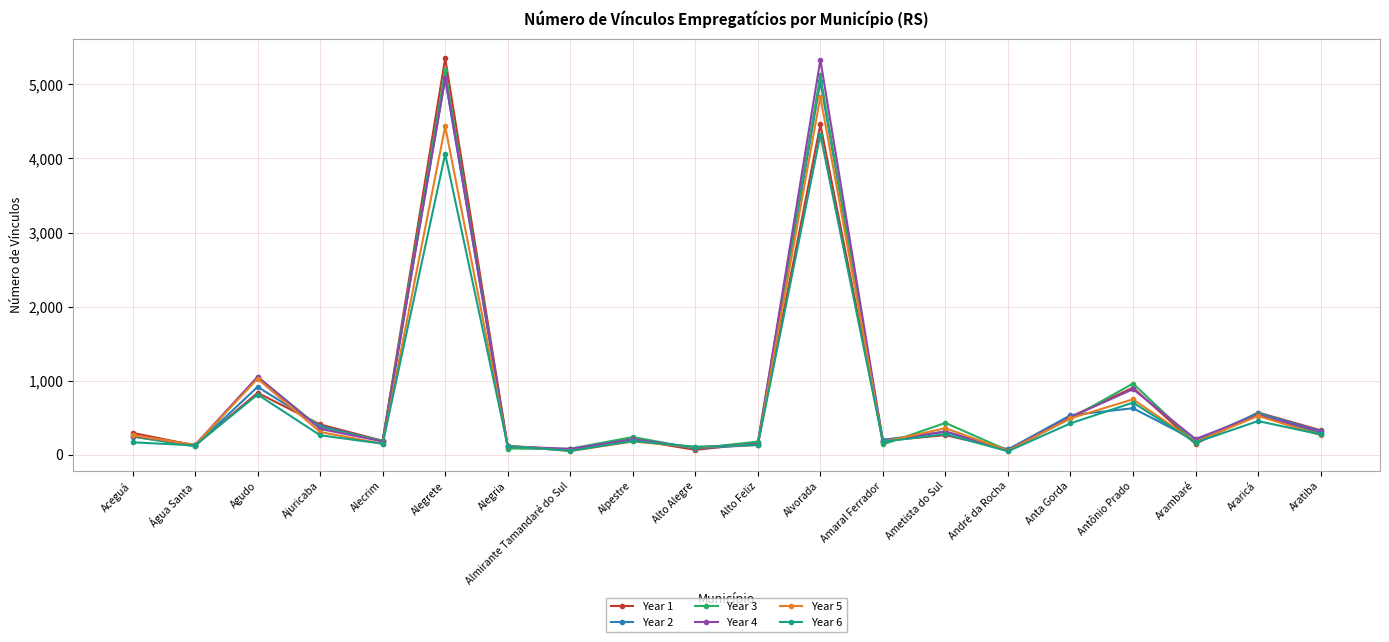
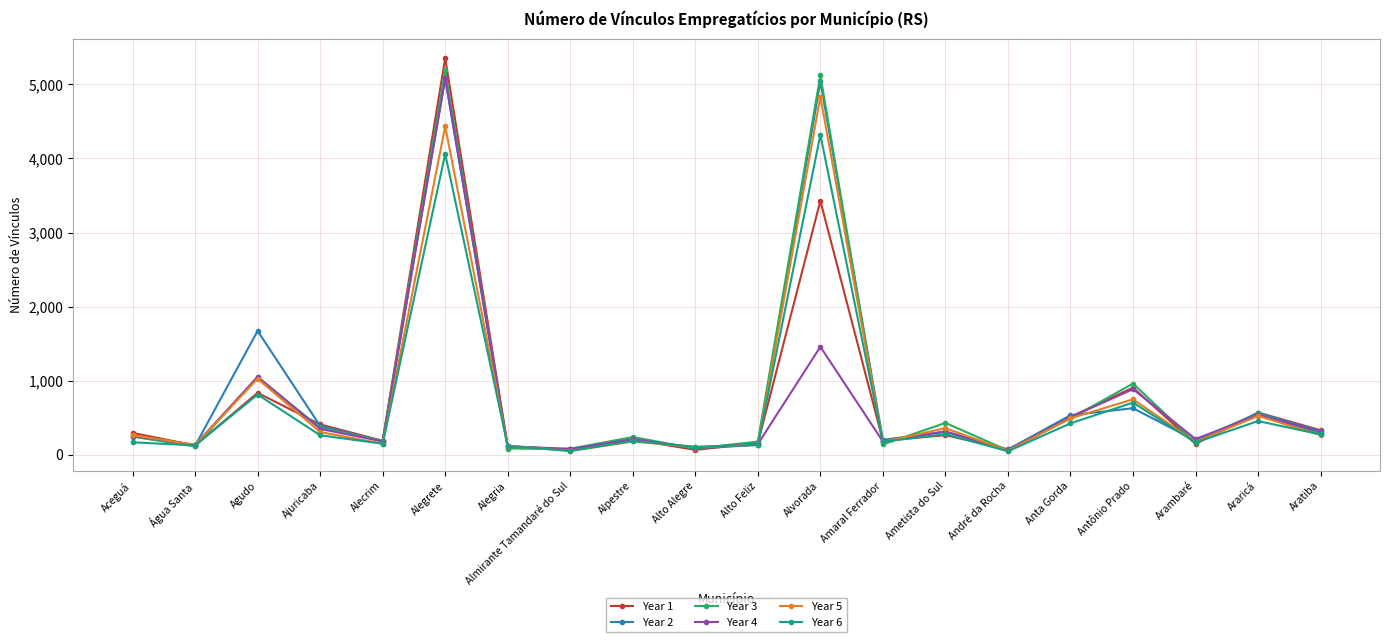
  {
    "Year 1": {
      "Alegrete": "5,400",
-     "Alvorada": "4,500"
+     "Alvorada": "3,400"
    },
    "Year 2": {
-     "Agudo": "900",
+     "Agudo": "1,700",
      "Alvorada": "5,000",
      "Antônio Prado": "600"
    },
    "Year 4": {
-     "Alvorada": "5,300"
+     "Alvorada": "1,500"
    },
    "Year 5": {
      "Ajuricaba": "300",
      "Alegrete": "4,400",
      "Alvorada": "4,800",
      "Ametista do Sul": "400",
      "Antônio Prado": "700"
    }
  }
